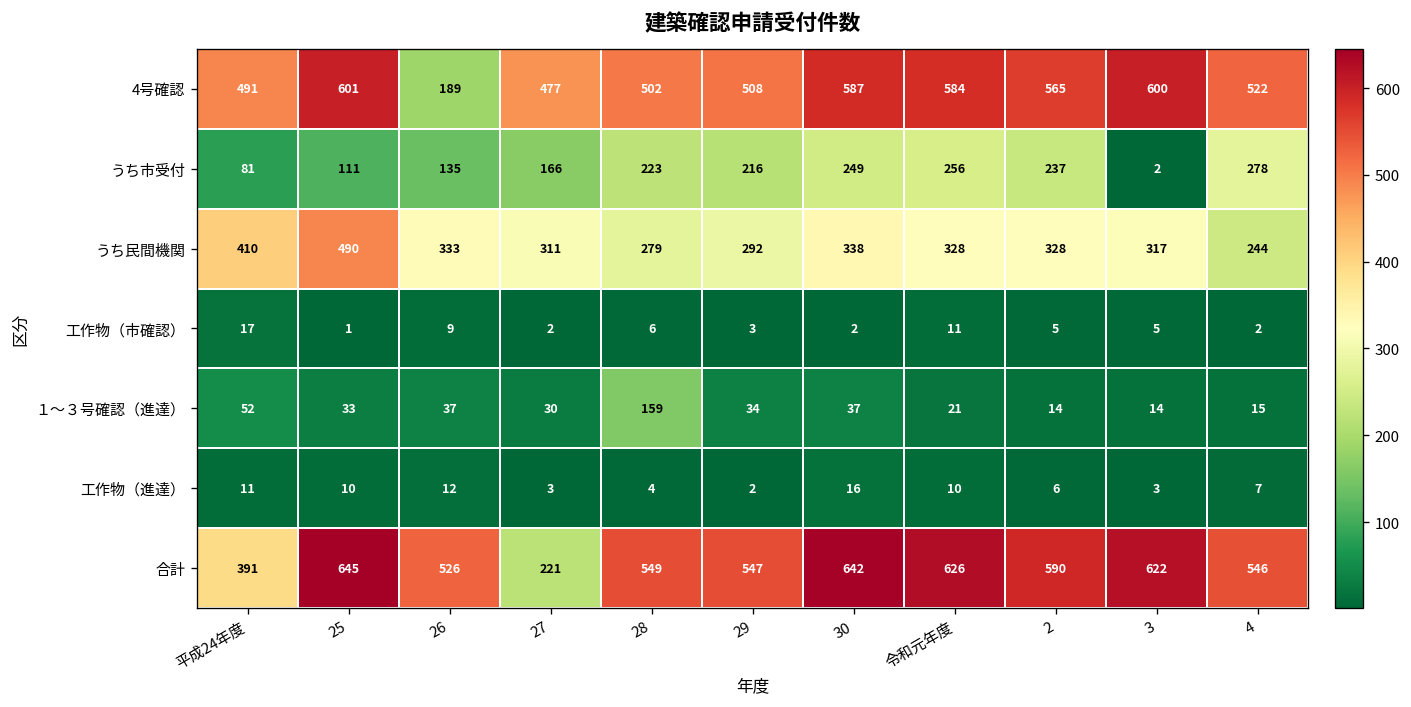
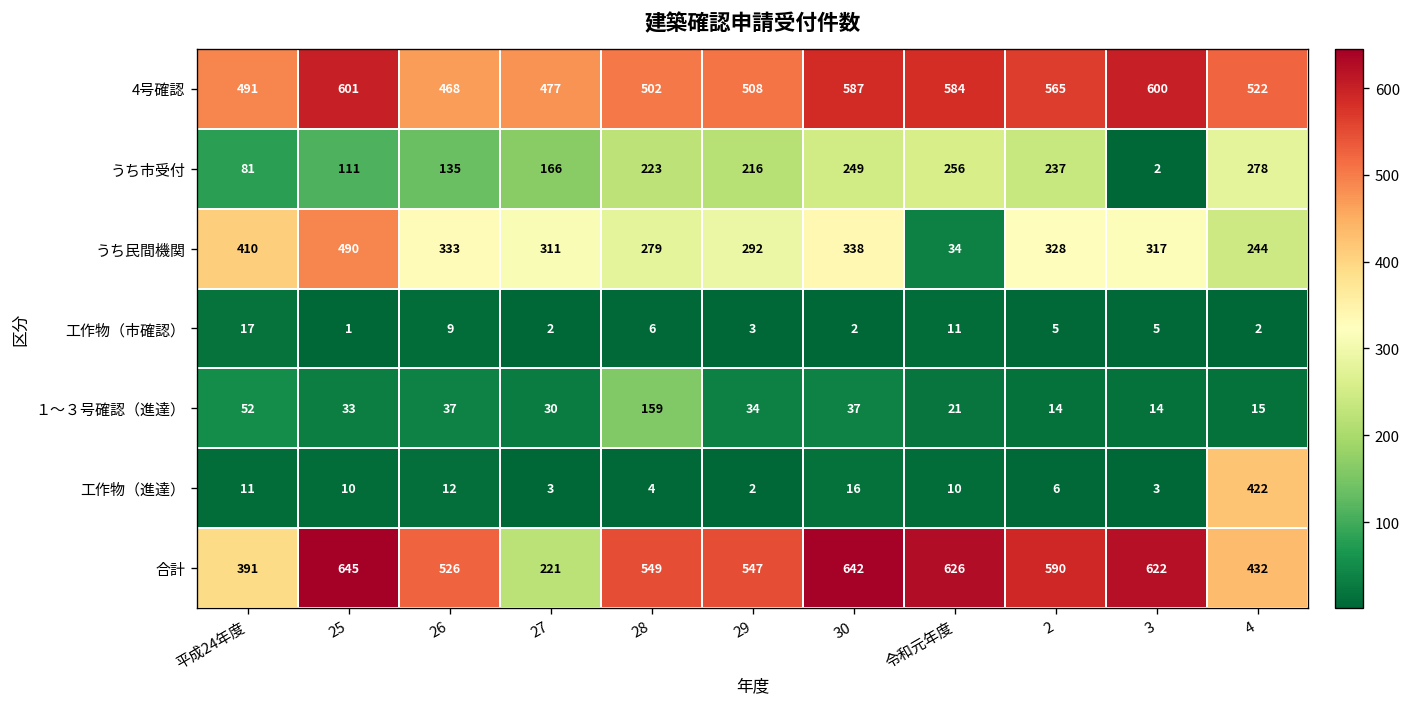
  {
    "4号確認": {
      "平成24年度": 491,
      "25": 601,
-     "26": 189,
+     "26": 468,
      "27": 477,
      "28": 502,
      "29": 508,
      "30": 587,
      "令和元年度": 584,
      "2": 565,
      "3": 600,
      "4": 522
    },
    "うち市受付": {
      "平成24年度": 81,
      "25": 111,
      "26": 135,
      "27": 166,
      "28": 223,
      "29": 216,
      "30": 249,
      "令和元年度": 256,
      "2": 237,
      "3": 2,
      "4": 278
    },
    "うち民間機関": {
      "平成24年度": 410,
      "25": 490,
      "26": 333,
      "27": 311,
      "28": 279,
      "29": 292,
      "30": 338,
-     "令和元年度": 328,
+     "令和元年度": 34,
      "2": 328,
      "3": 317,
      "4": 244
    },
    "工作物（市確認）": {
      "平成24年度": 17,
      "25": 1,
      "26": 9,
      "27": 2,
      "28": 6,
      "29": 3,
      "30": 2,
      "令和元年度": 11,
      "2": 5,
      "3": 5,
      "4": 2
    },
    "１～３号確認（進達）": {
      "平成24年度": 52,
      "25": 33,
      "26": 37,
      "27": 30,
      "28": 159,
      "29": 34,
      "30": 37,
      "令和元年度": 21,
      "2": 14,
      "3": 14,
      "4": 15
    },
    "工作物（進達）": {
      "平成24年度": 11,
      "25": 10,
      "26": 12,
      "27": 3,
      "28": 4,
      "29": 2,
      "30": 16,
      "令和元年度": 10,
      "2": 6,
      "3": 3,
-     "4": 7
+     "4": 422
    },
    "合計": {
      "平成24年度": 391,
      "25": 645,
      "26": 526,
      "27": 221,
      "28": 549,
      "29": 547,
      "30": 642,
      "令和元年度": 626,
      "2": 590,
      "3": 622,
-     "4": 546
+     "4": 432
    }
  }
